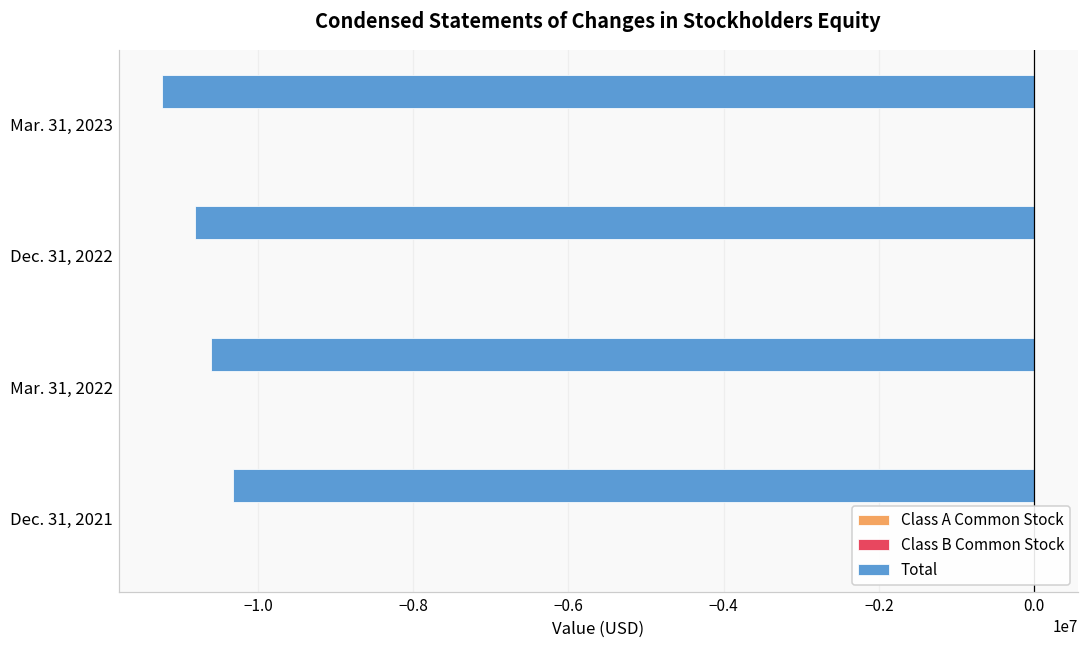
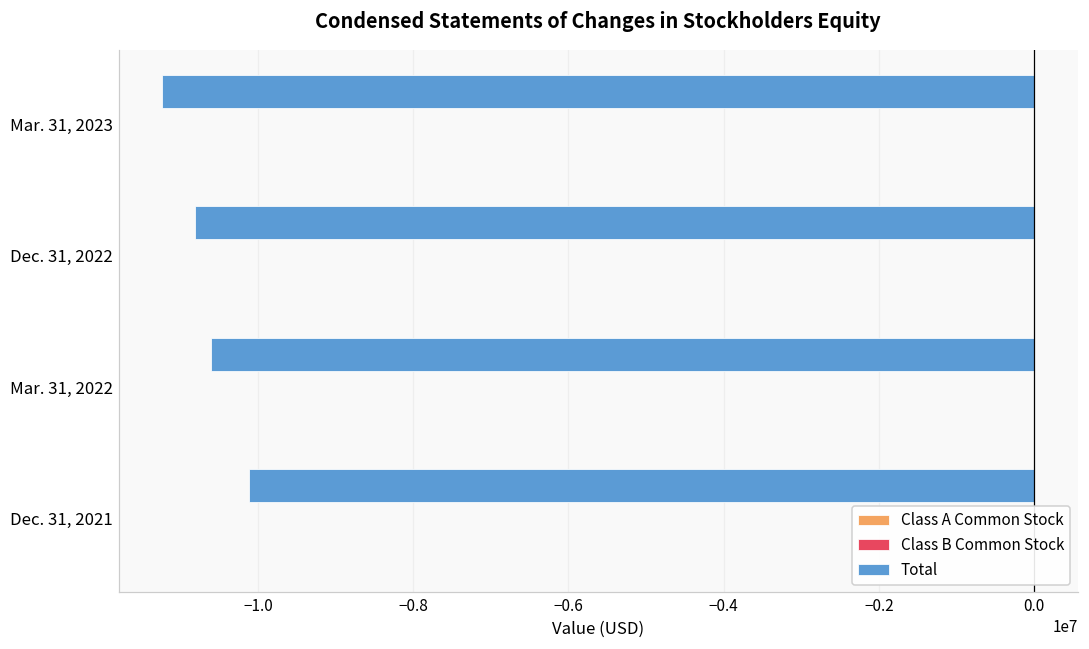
  {
    "Total": {
      "Mar. 31, 2023": -11200000,
      "Dec. 31, 2022": -10800000,
      "Mar. 31, 2022": -10600000,
-     "Dec. 31, 2021": -10300000
+     "Dec. 31, 2021": -10100000
    }
  }
